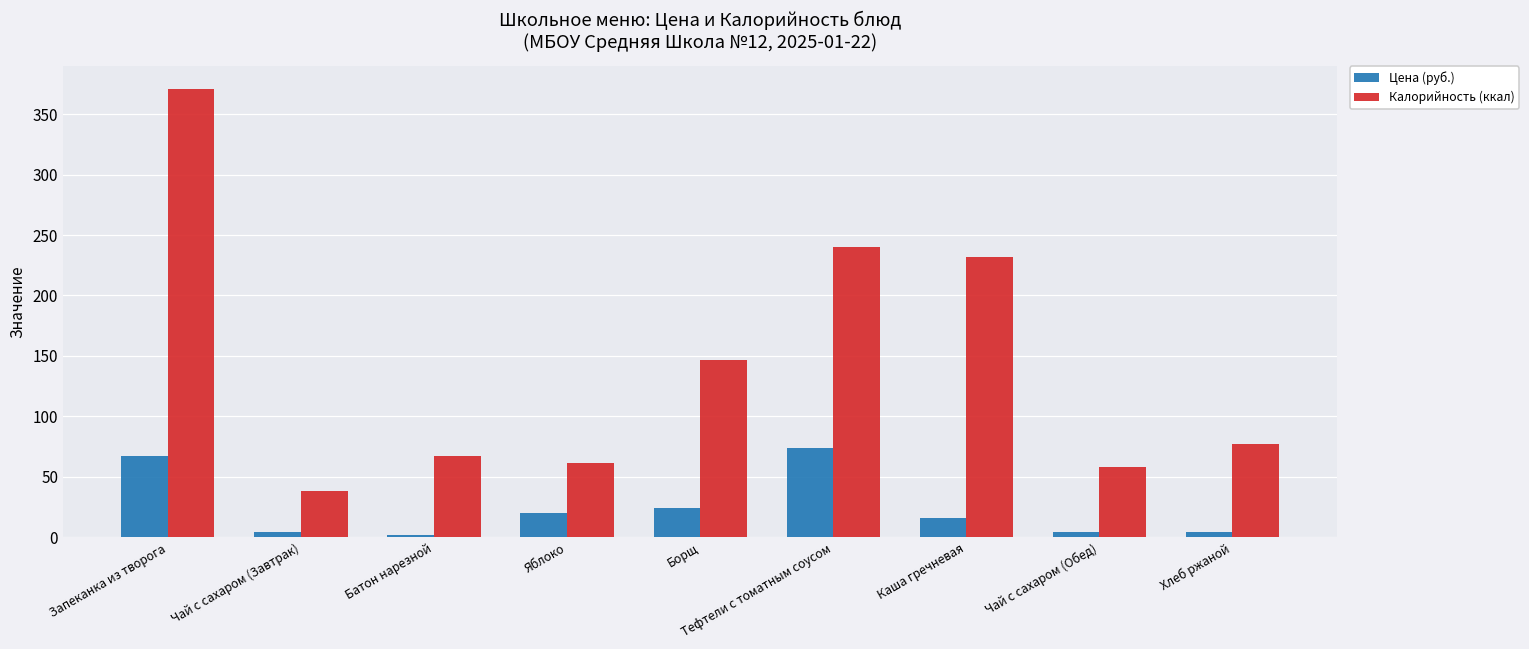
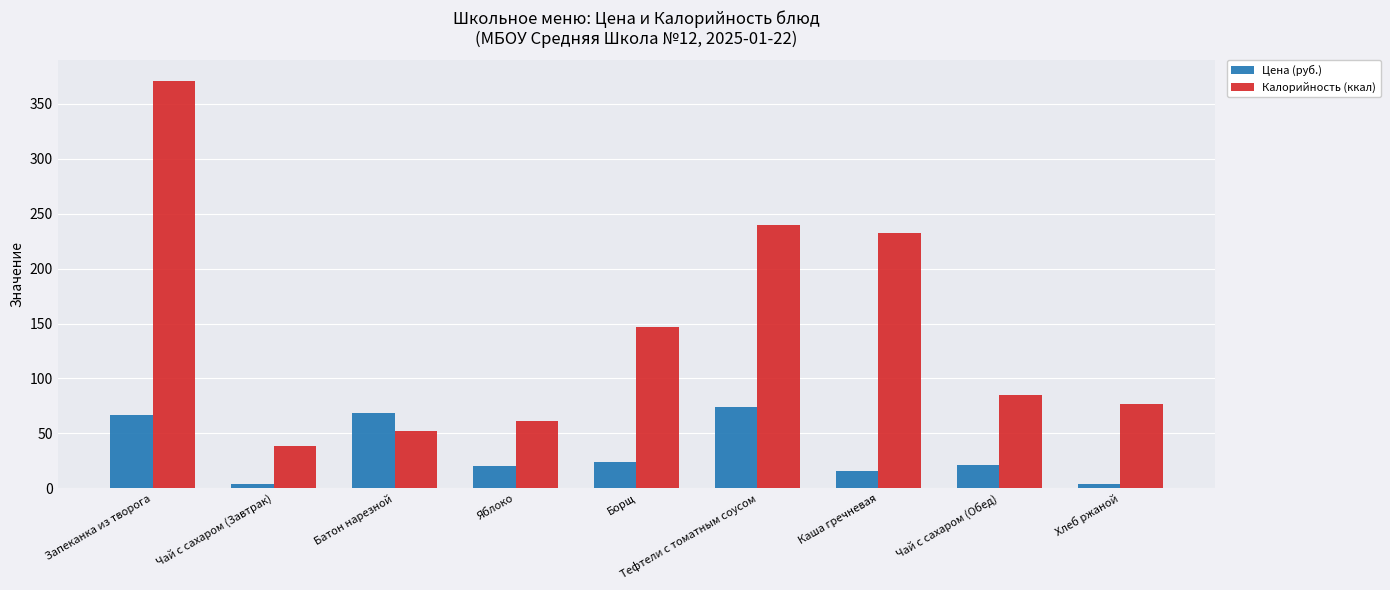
  {
    "Цена (руб.)": {
      "Запеканка из творога": 67,
      "Чай с сахаром (Завтрак)": 4,
-     "Батон нарезной": 2,
+     "Батон нарезной": 69,
      "Яблоко": 20,
      "Борщ": 24,
      "Тефтели с томатным соусом": 74,
      "Каша гречневая": 16,
-     "Чай с сахаром (Обед)": 4,
+     "Чай с сахаром (Обед)": 21,
      "Хлеб ржаной": 4
    },
    "Калорийность (ккал)": {
      "Запеканка из творога": 371,
      "Чай с сахаром (Завтрак)": 38,
-     "Батон нарезной": 67,
+     "Батон нарезной": 52,
      "Яблоко": 62,
      "Борщ": 147,
      "Тефтели с томатным соусом": 240,
      "Каша гречневая": 232,
-     "Чай с сахаром (Обед)": 58,
+     "Чай с сахаром (Обед)": 85,
      "Хлеб ржаной": 77
    }
  }
